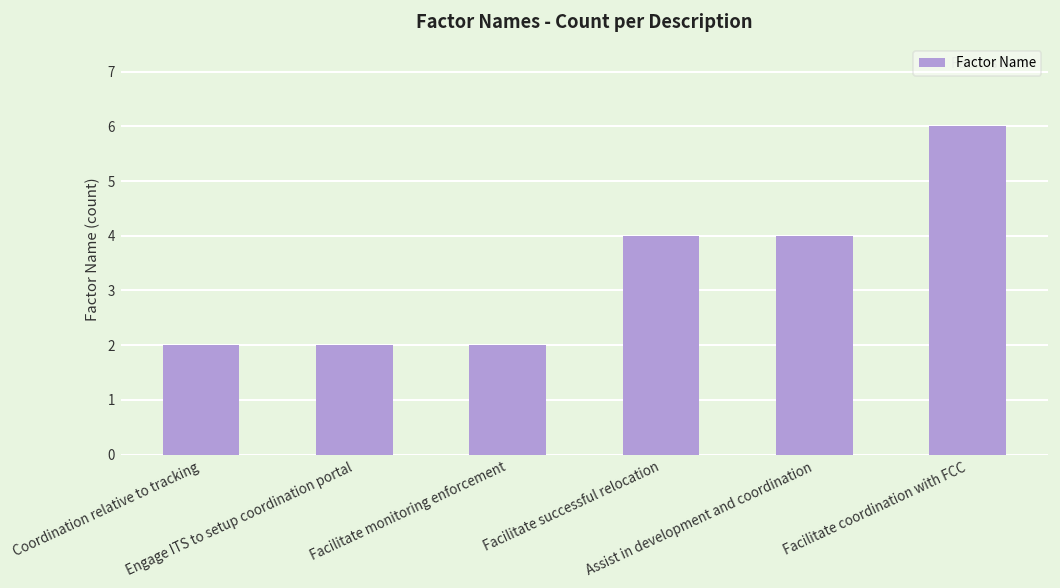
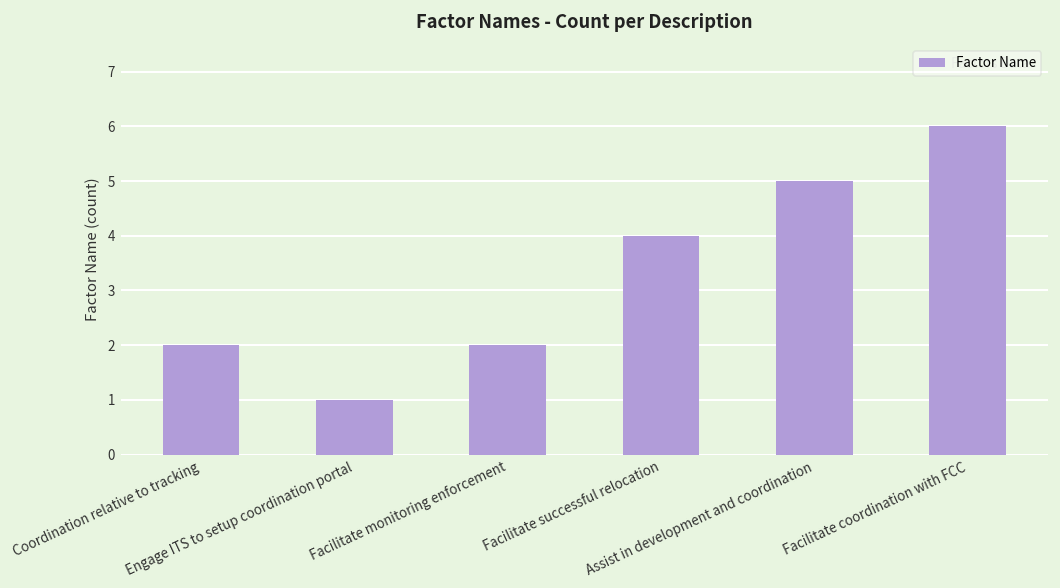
  {
    "Coordination relative to tracking": 2,
-   "Engage ITS to setup coordination portal": 2,
+   "Engage ITS to setup coordination portal": 1,
    "Facilitate monitoring enforcement": 2,
    "Facilitate successful relocation": 4,
-   "Assist in development and coordination": 4,
+   "Assist in development and coordination": 5,
    "Facilitate coordination with FCC": 6
  }
